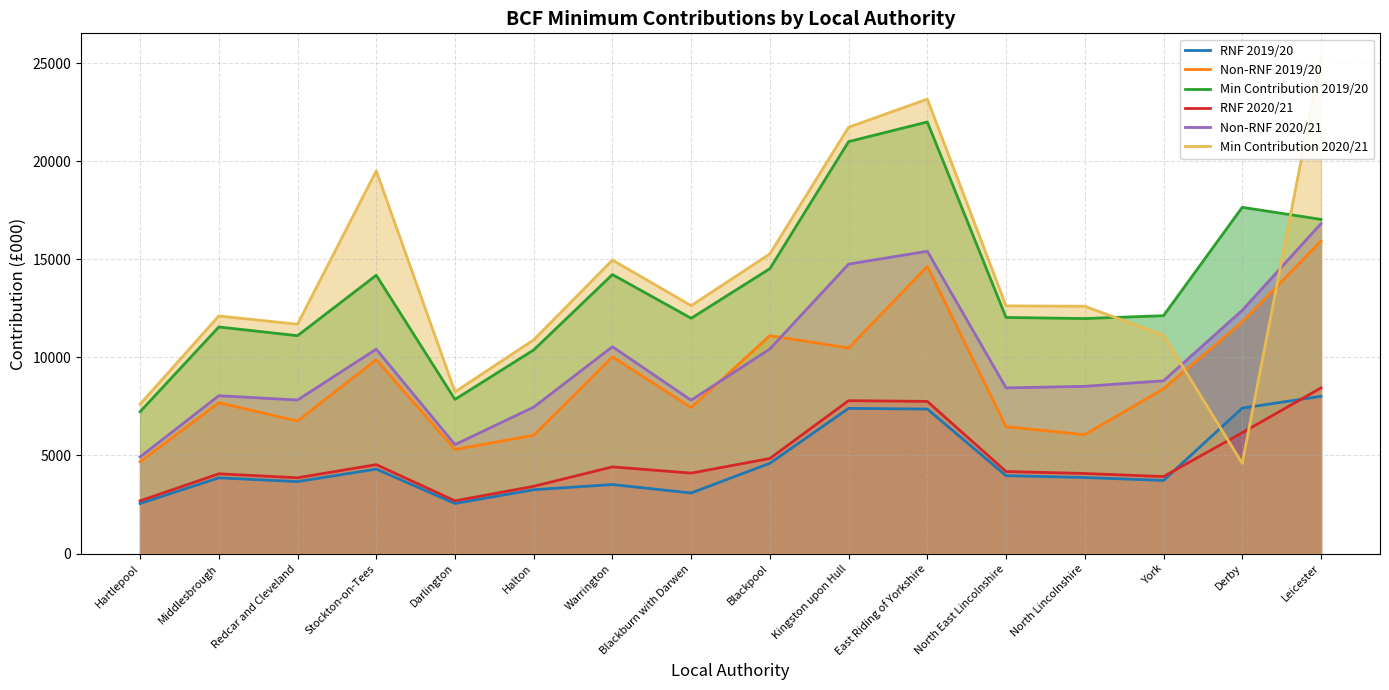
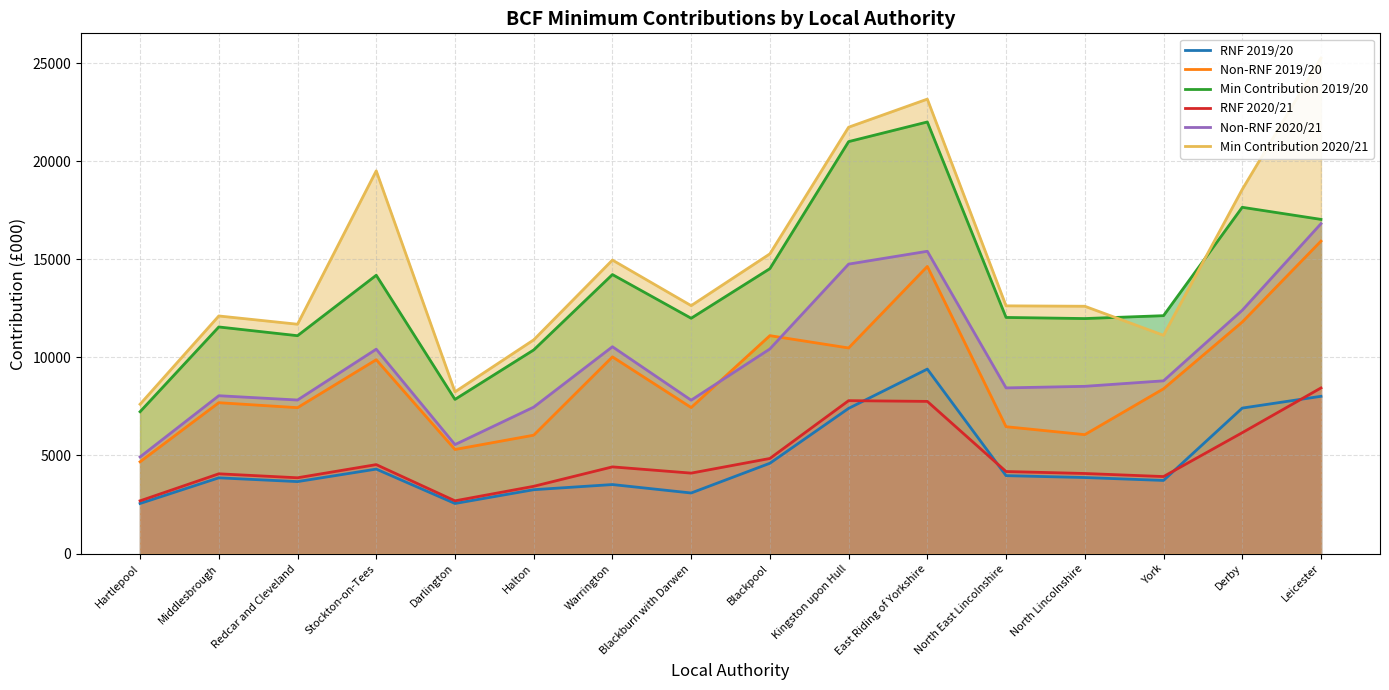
  {
    "RNF 2019/20": {
      "Hartlepool": 2600,
      "Middlesbrough": 3900,
      "Redcar and Cleveland": 3700,
      "Stockton-on-Tees": 4300,
      "Darlington": 2600,
      "Halton": 3300,
      "Warrington": 3500,
      "Blackburn with Darwen": 3100,
      "Blackpool": 4600,
      "Kingston upon Hull": 7400,
-     "East Riding of Yorkshire": 7400,
+     "East Riding of Yorkshire": 9400,
      "North East Lincolnshire": 4000,
      "North Lincolnshire": 3900,
      "York": 3700,
      "Derby": 7400,
      "Leicester": 8000
    },
    "Non-RNF 2019/20": {
      "Hartlepool": 4700,
      "Middlesbrough": 7700,
-     "Redcar and Cleveland": 6800,
+     "Redcar and Cleveland": 7400,
      "Stockton-on-Tees": 9900,
      "Darlington": 5300,
      "Halton": 6000,
      "Warrington": 10000,
      "Blackburn with Darwen": 7400,
      "Blackpool": 11100,
      "Kingston upon Hull": 10500,
      "East Riding of Yorkshire": 14600,
      "North East Lincolnshire": 6500,
      "North Lincolnshire": 6100,
      "York": 8400,
      "Derby": 11800,
      "Leicester": 15900
    },
    "Min Contribution 2019/20": {
      "Hartlepool": 7200,
      "Middlesbrough": 11500,
      "Redcar and Cleveland": 11100,
      "Stockton-on-Tees": 14200,
      "Darlington": 7900,
      "Halton": 10400,
      "Warrington": 14200,
      "Blackburn with Darwen": 12000,
      "Blackpool": 14500,
      "Kingston upon Hull": 21000,
      "East Riding of Yorkshire": 22000,
      "North East Lincolnshire": 12000,
      "North Lincolnshire": 12000,
      "York": 12100,
      "Derby": 17600,
      "Leicester": 17000
    },
    "RNF 2020/21": {
      "Hartlepool": 2700,
      "Middlesbrough": 4100,
      "Redcar and Cleveland": 3900,
      "Stockton-on-Tees": 4500,
      "Darlington": 2700,
      "Halton": 3400,
      "Warrington": 4400,
      "Blackburn with Darwen": 4100,
      "Blackpool": 4800,
      "Kingston upon Hull": 7800,
      "East Riding of Yorkshire": 7800,
      "North East Lincolnshire": 4200,
      "North Lincolnshire": 4100,
      "York": 3900,
      "Derby": 6200,
      "Leicester": 8400
    },
    "Non-RNF 2020/21": {
      "Hartlepool": 4900,
      "Middlesbrough": 8000,
      "Redcar and Cleveland": 7800,
      "Stockton-on-Tees": 10400,
      "Darlington": 5600,
      "Halton": 7500,
      "Warrington": 10500,
      "Blackburn with Darwen": 7800,
      "Blackpool": 10400,
      "Kingston upon Hull": 14800,
      "East Riding of Yorkshire": 15400,
      "North East Lincolnshire": 8400,
      "North Lincolnshire": 8500,
      "York": 8800,
      "Derby": 12400,
      "Leicester": 16800
    },
    "Min Contribution 2020/21": {
      "Hartlepool": 7600,
      "Middlesbrough": 12100,
      "Redcar and Cleveland": 11700,
      "Stockton-on-Tees": 19500,
      "Darlington": 8200,
      "Halton": 10900,
      "Warrington": 15000,
      "Blackburn with Darwen": 12600,
      "Blackpool": 15300,
      "Kingston upon Hull": 21700,
      "East Riding of Yorkshire": 23200,
      "North East Lincolnshire": 12600,
      "North Lincolnshire": 12600,
      "York": 11100,
-     "Derby": 4600
+     "Derby": 18600
    }
  }
